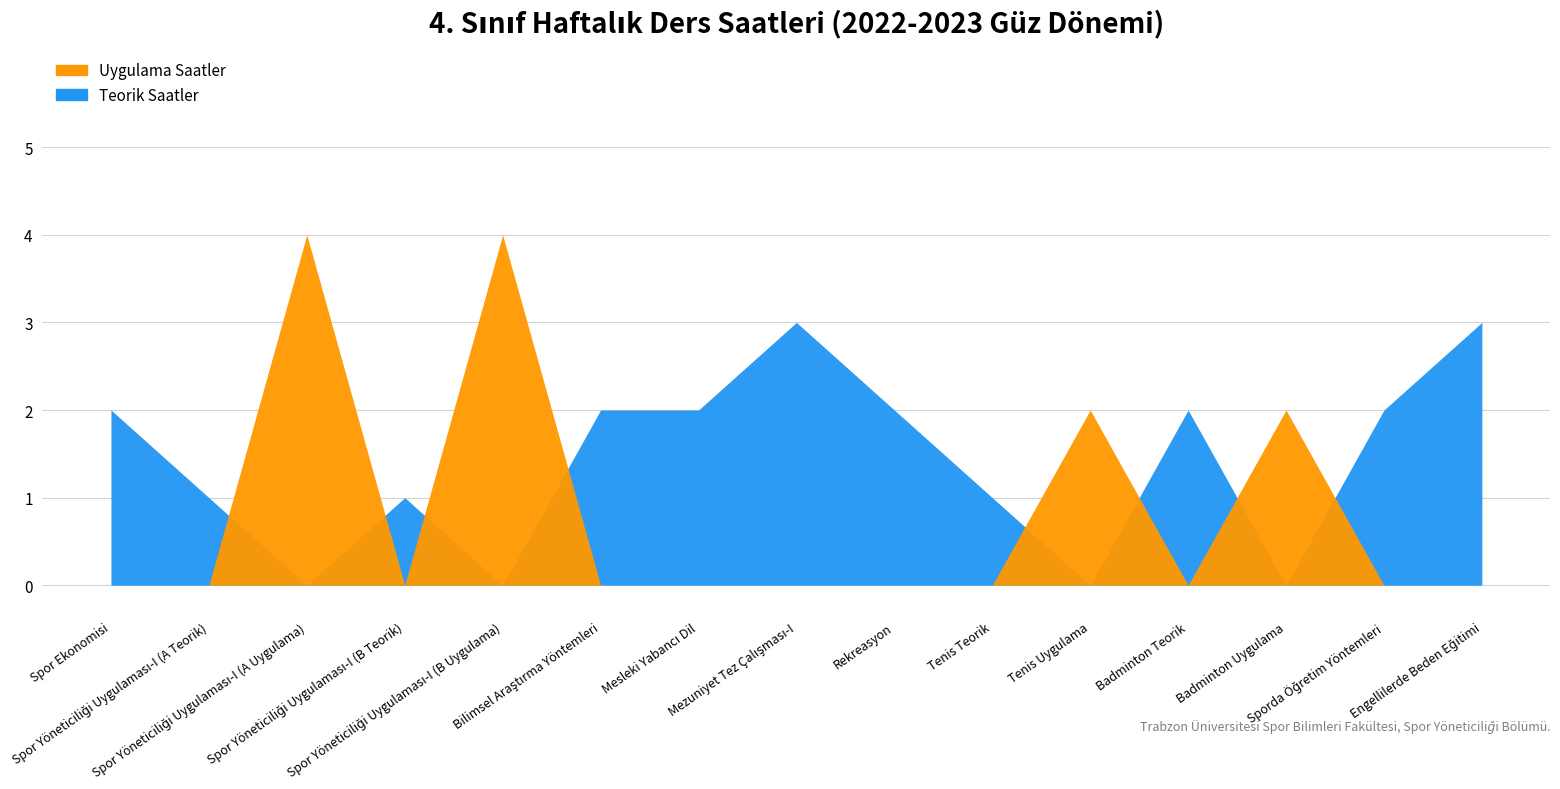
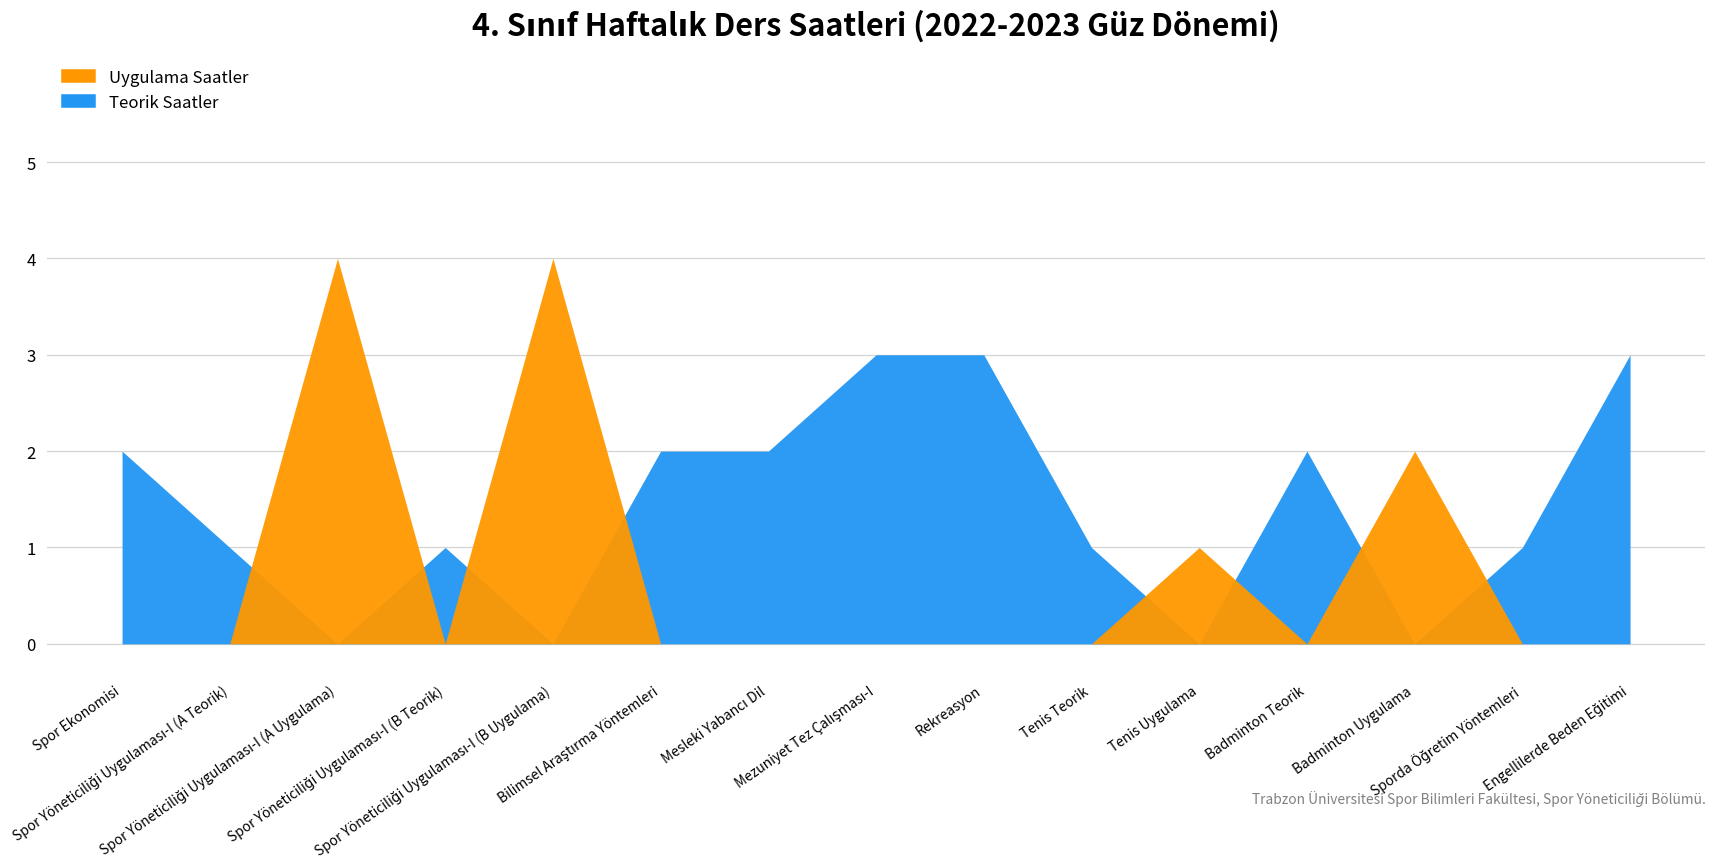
  {
    "Teorik Saatler": {
      "Spor Ekonomisi": 2,
      "Spor Yöneticiliği Uygulaması-I (A Teorik)": 1,
      "Spor Yöneticiliği Uygulaması-I (A Uygulama)": 0,
      "Spor Yöneticiliği Uygulaması-I (B Teorik)": 1,
      "Spor Yöneticiliği Uygulaması-I (B Uygulama)": 0,
      "Bilimsel Araştırma Yöntemleri": 2,
      "Mesleki Yabancı Dil": 2,
      "Mezuniyet Tez Çalışması-I": 3,
-     "Rekreasyon": 2,
+     "Rekreasyon": 3,
      "Tenis Teorik": 1,
      "Tenis Uygulama": 0,
      "Badminton Teorik": 2,
      "Badminton Uygulama": 0,
-     "Sporda Öğretim Yöntemleri": 2,
+     "Sporda Öğretim Yöntemleri": 1,
      "Engellilerde Beden Eğitimi": 3
    },
    "Uygulama Saatler": {
      "Spor Ekonomisi": 0,
      "Spor Yöneticiliği Uygulaması-I (A Teorik)": 0,
      "Spor Yöneticiliği Uygulaması-I (A Uygulama)": 4,
      "Spor Yöneticiliği Uygulaması-I (B Teorik)": 0,
      "Spor Yöneticiliği Uygulaması-I (B Uygulama)": 4,
      "Bilimsel Araştırma Yöntemleri": 0,
      "Mesleki Yabancı Dil": 0,
      "Mezuniyet Tez Çalışması-I": 0,
      "Rekreasyon": 0,
      "Tenis Teorik": 0,
-     "Tenis Uygulama": 2,
+     "Tenis Uygulama": 1,
      "Badminton Teorik": 0,
      "Badminton Uygulama": 2,
      "Sporda Öğretim Yöntemleri": 0,
      "Engellilerde Beden Eğitimi": 0
    }
  }
